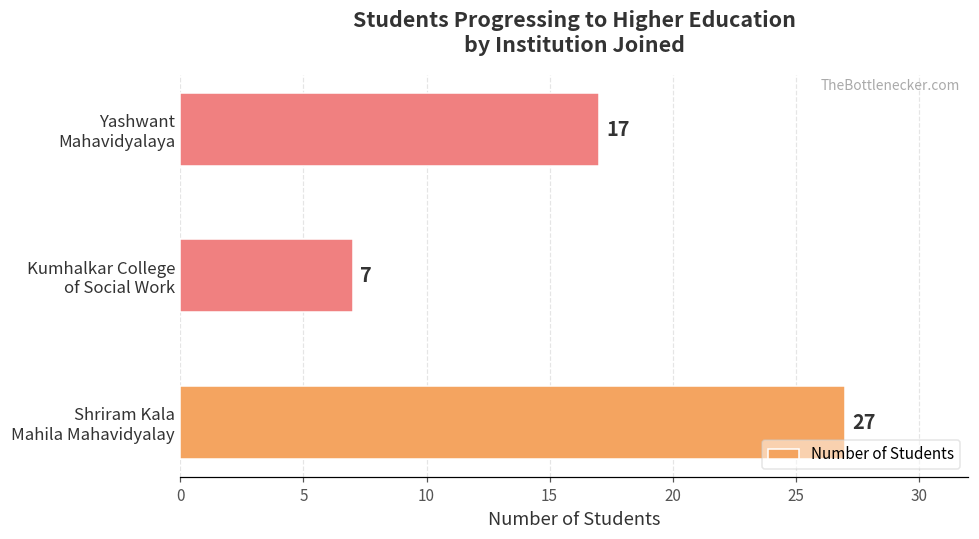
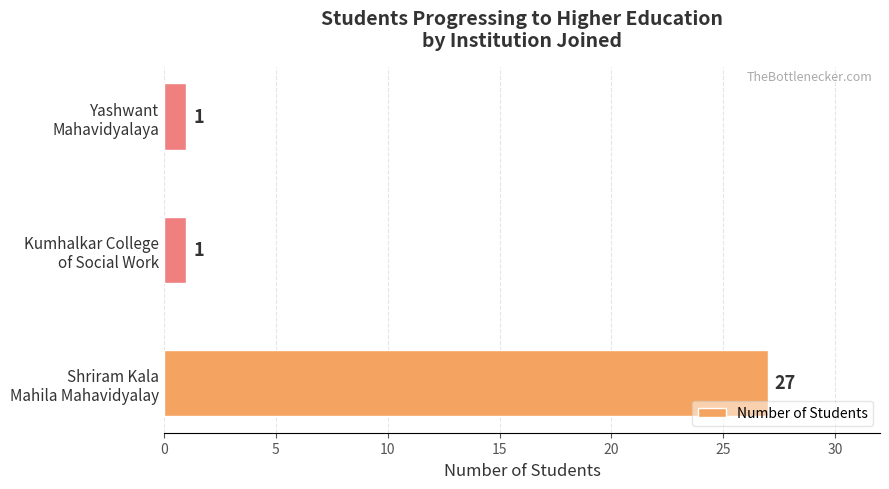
  {
-   "Yashwant Mahavidyalaya": 17,
-   "Kumhalkar College of Social Work": 7,
+   "Yashwant Mahavidyalaya": 1,
+   "Kumhalkar College of Social Work": 1,
    "Shriram Kala Mahila Mahavidyalay": 27
  }
